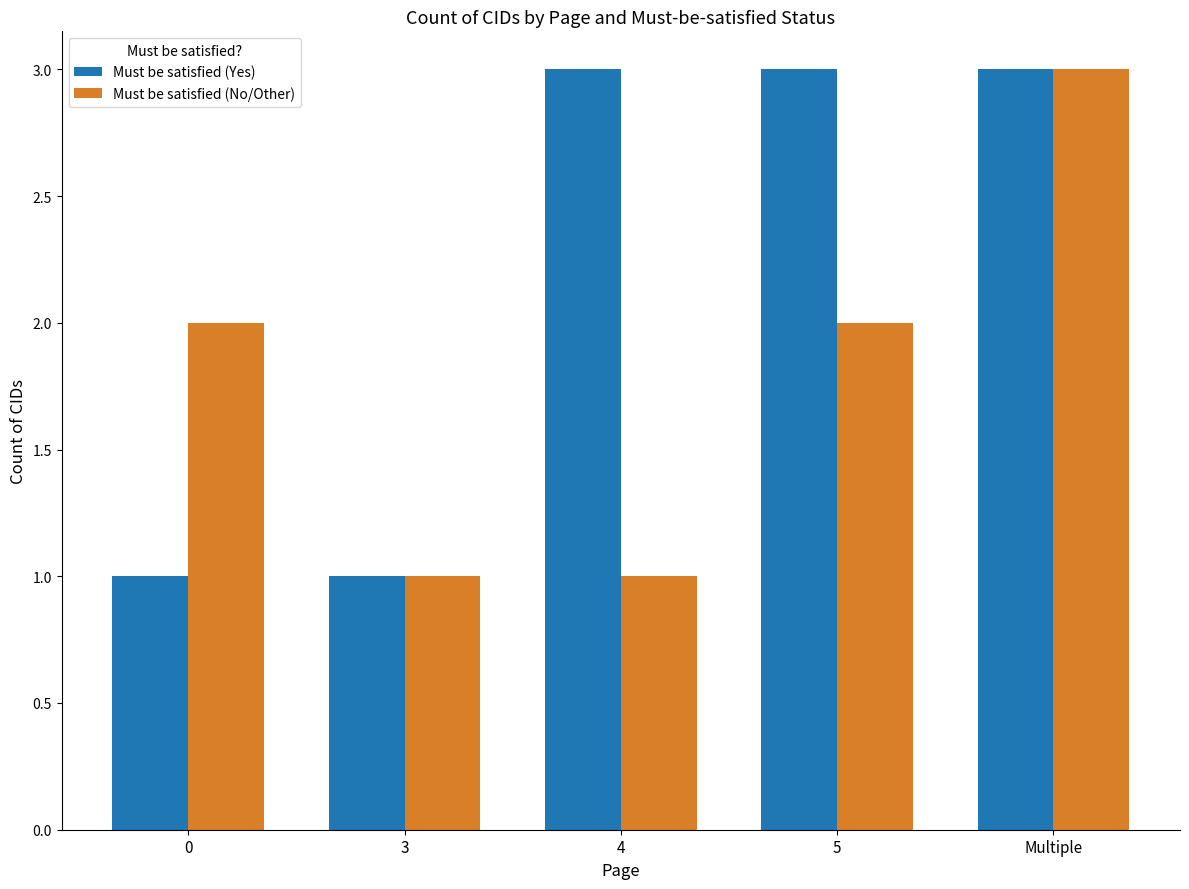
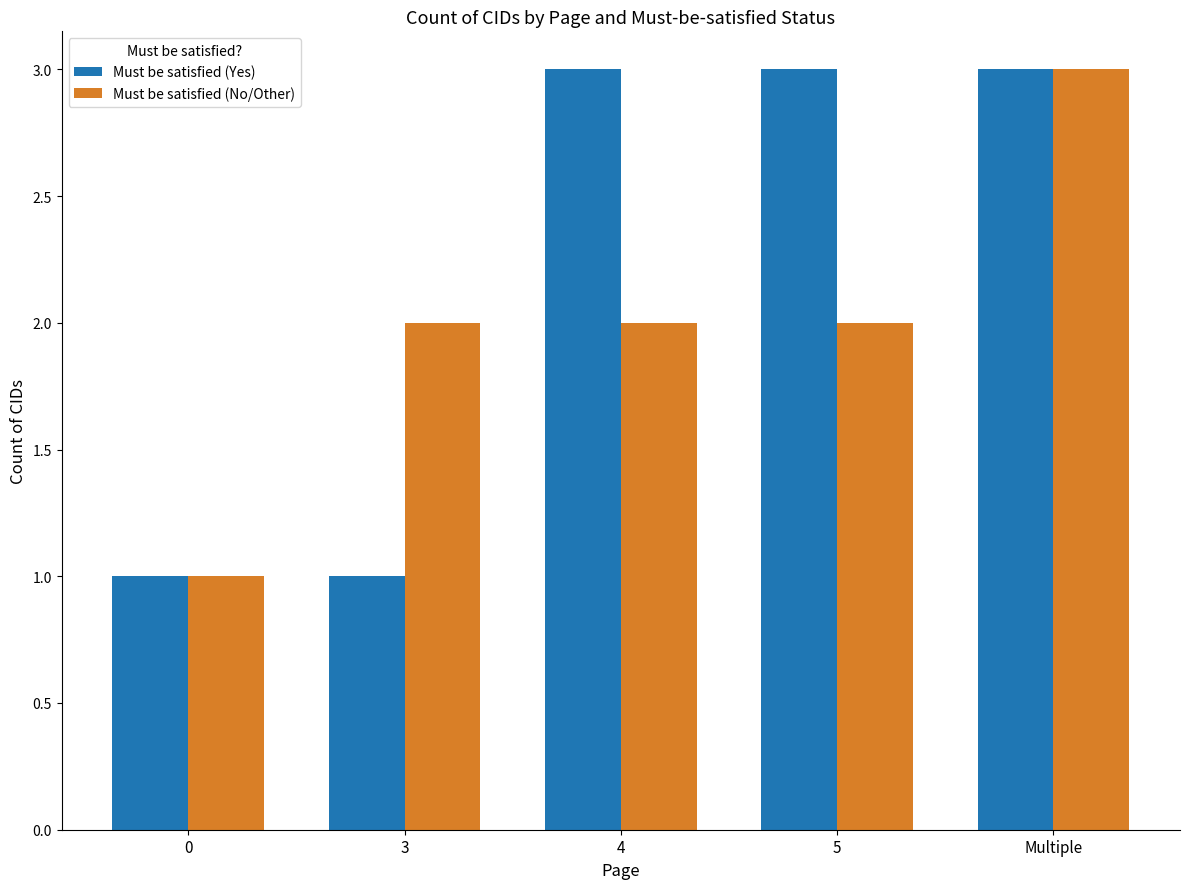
  {
    "Must be satisfied (Yes)": {
      "0": 1,
      "3": 1,
      "4": 3,
      "5": 3,
      "Multiple": 3
    },
    "Must be satisfied (No/Other)": {
-     "0": 2,
-     "3": 1,
-     "4": 1,
+     "0": 1,
+     "3": 2,
+     "4": 2,
      "5": 2,
      "Multiple": 3
    }
  }
